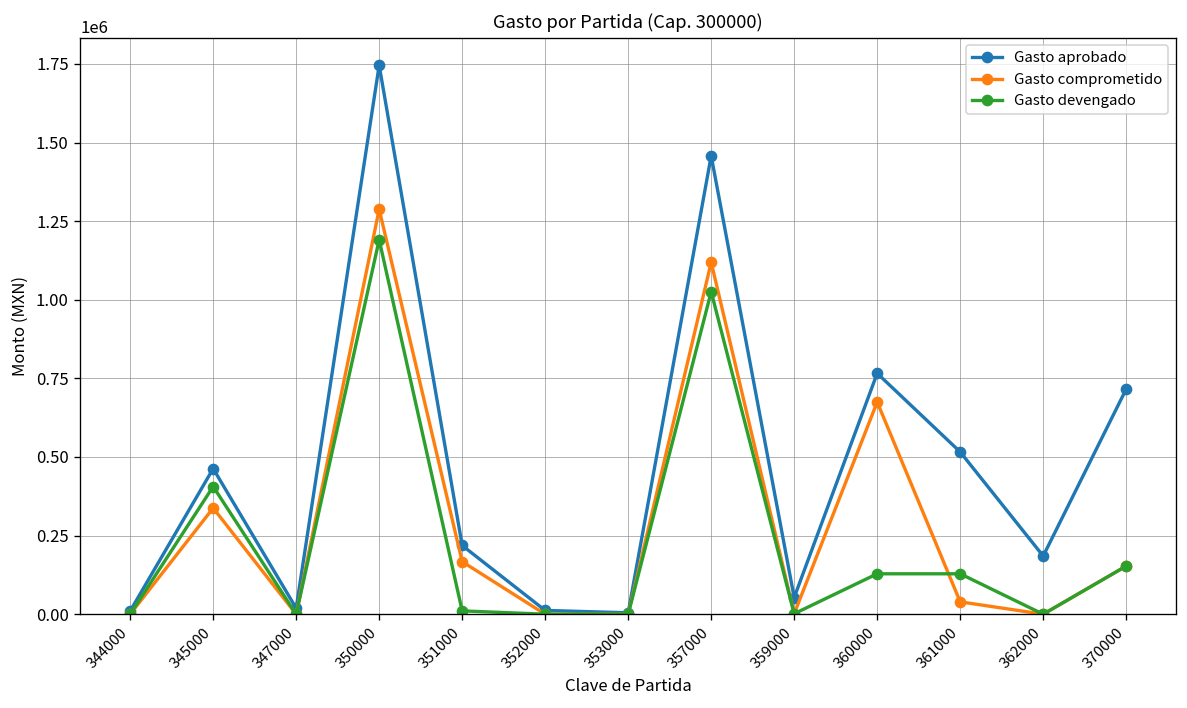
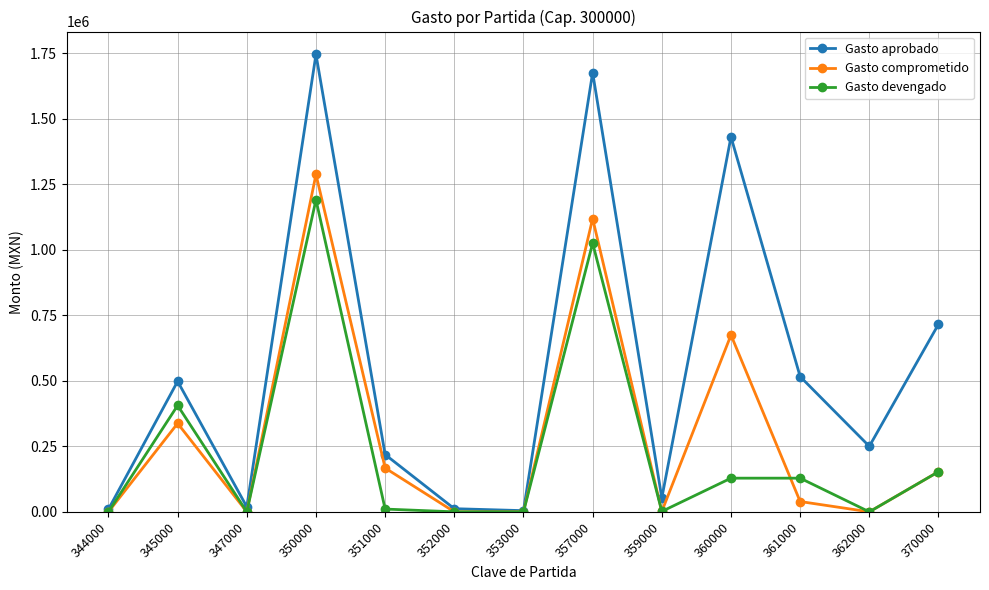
  {
    "Gasto aprobado": {
      "344000": 10000,
-     "345000": 460000,
+     "345000": 500000,
      "347000": 20000,
      "350000": 1750000,
      "351000": 220000,
      "352000": 10000,
-     "357000": 1460000,
+     "357000": 1680000,
      "359000": 50000,
-     "360000": 770000,
+     "360000": 1430000,
      "361000": 520000,
-     "362000": 180000,
+     "362000": 250000,
      "370000": 720000
    },
    "Gasto comprometido": {
      "345000": 340000,
      "350000": 1290000,
      "351000": 170000,
      "357000": 1120000,
      "360000": 670000,
      "361000": 40000
    },
    "Gasto devengado": {
      "345000": 410000,
      "350000": 1190000,
      "351000": 10000,
      "357000": 1030000,
      "360000": 130000,
      "361000": 130000
    }
  }
